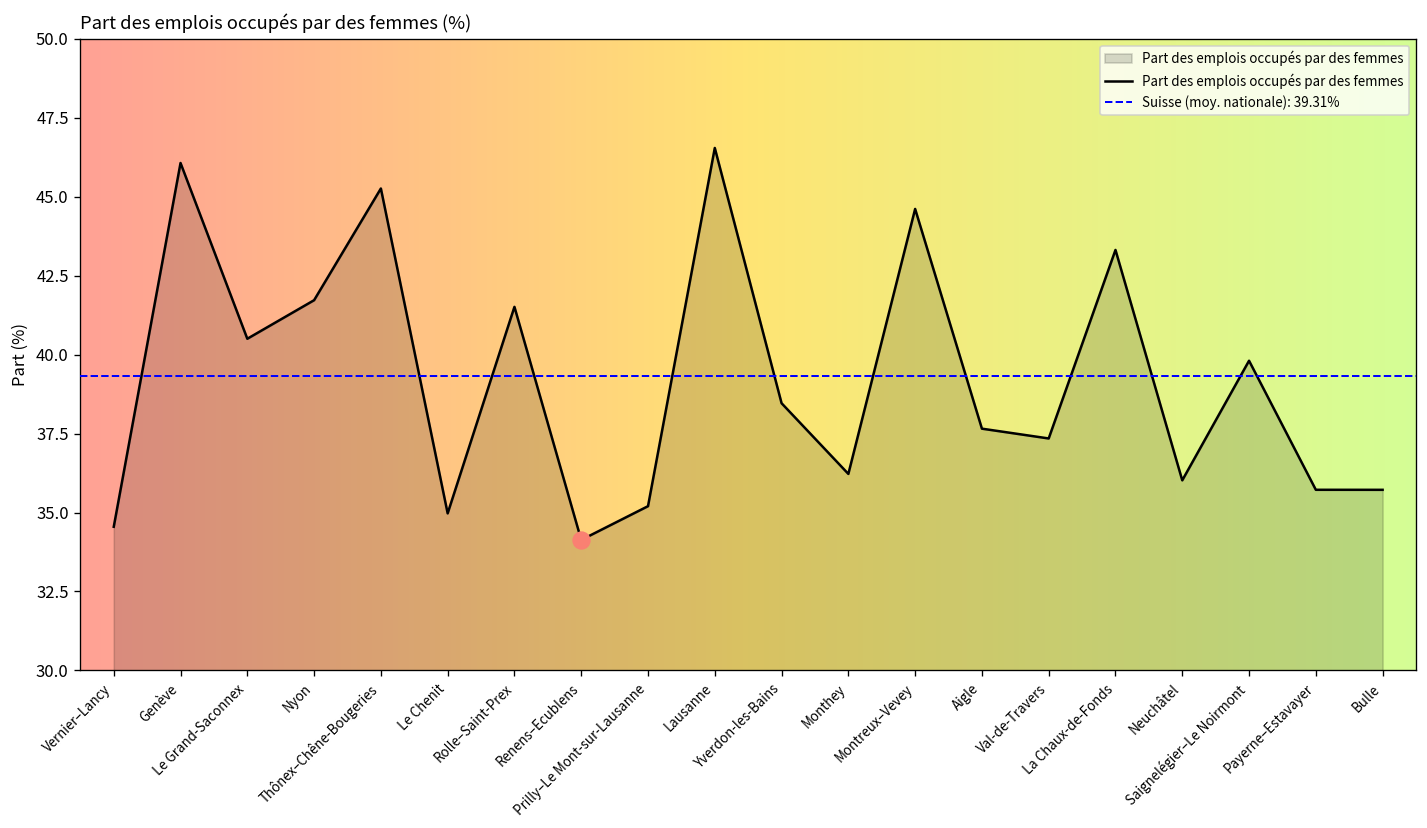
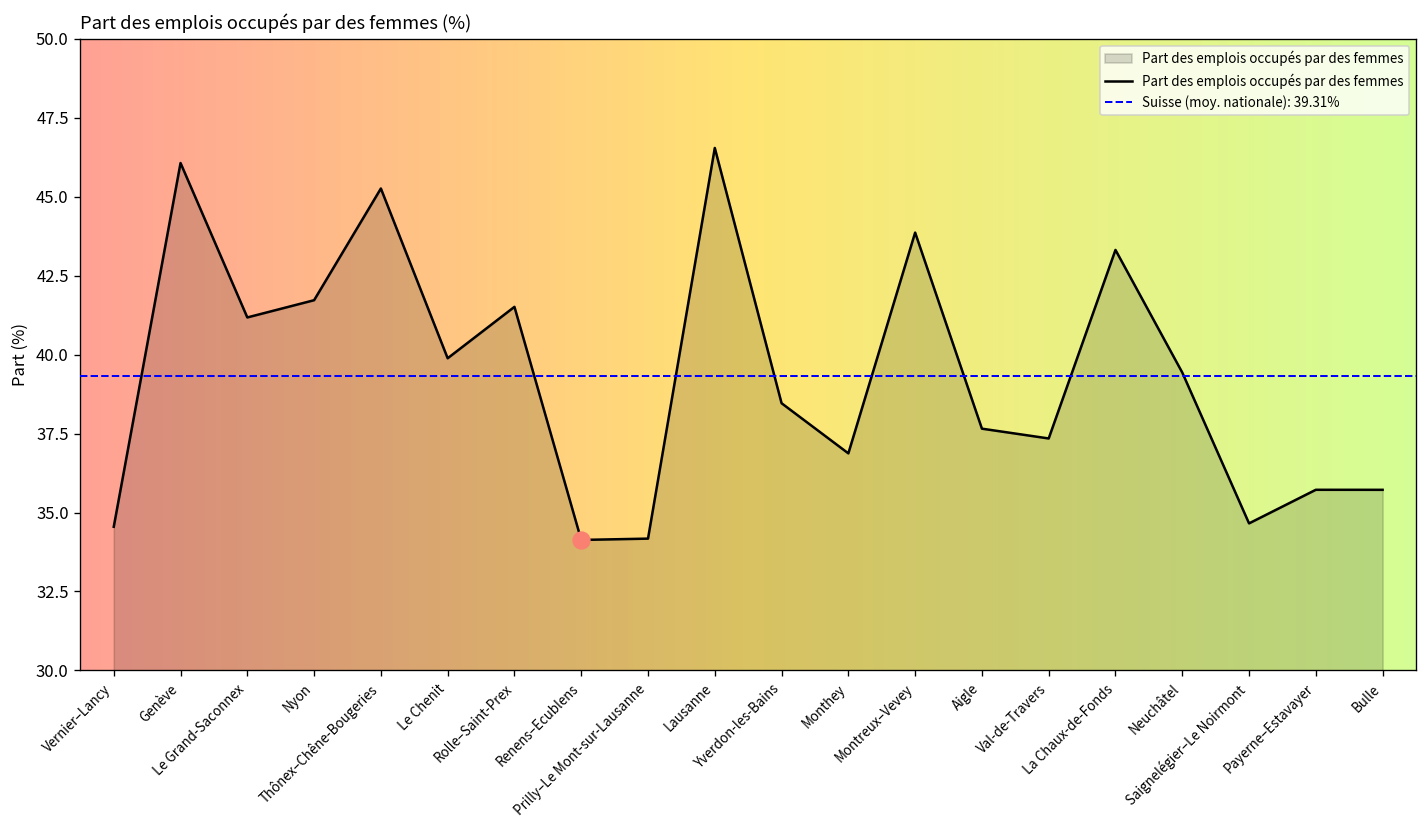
  {
    "Part des emplois occupés par des femmes": {
      "Vernier–Lancy": 34.5,
      "Genève": 46.1,
-     "Le Grand-Saconnex": 40.5,
+     "Le Grand-Saconnex": 41.2,
      "Nyon": 41.7,
      "Thônex–Chêne-Bougeries": 45.3,
-     "Le Chenit": 35.0,
+     "Le Chenit": 39.9,
      "Rolle–Saint-Prex": 41.5,
-     "Prilly–Le Mont-sur-Lausanne": 35.2,
+     "Prilly–Le Mont-sur-Lausanne": 34.2,
      "Lausanne": 46.5,
      "Yverdon-les-Bains": 38.5,
-     "Monthey": 36.2,
-     "Montreux–Vevey": 44.6,
+     "Monthey": 36.9,
+     "Montreux–Vevey": 43.9,
      "Aigle": 37.7,
      "Val-de-Travers": 37.3,
      "La Chaux-de-Fonds": 43.3,
-     "Neuchâtel": 36.0,
-     "Saignelégier–Le Noirmont": 39.8,
+     "Neuchâtel": 39.4,
+     "Saignelégier–Le Noirmont": 34.7,
      "Payerne–Estavayer": 35.7,
      "Bulle": 35.7
    }
  }
